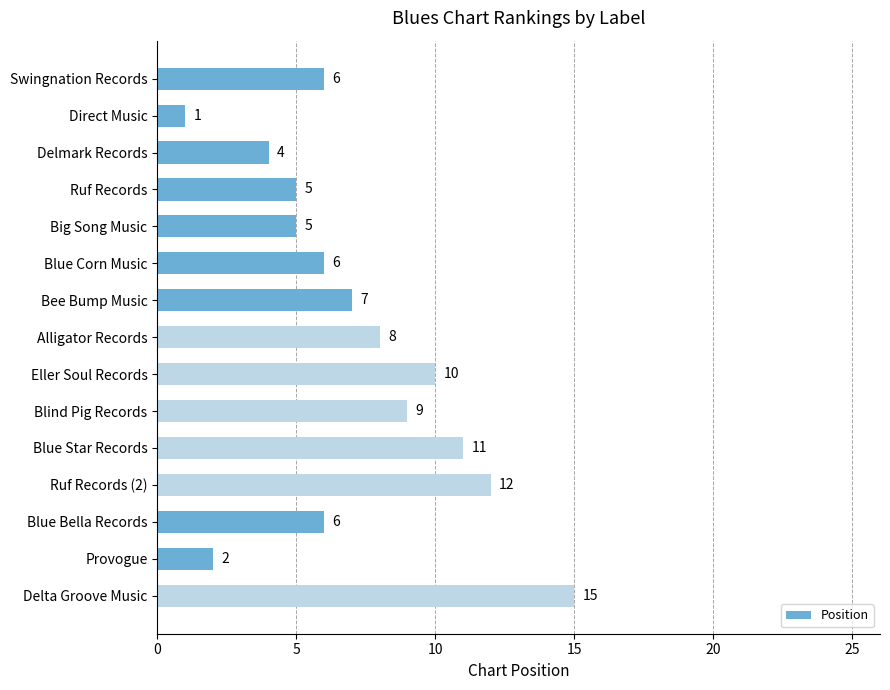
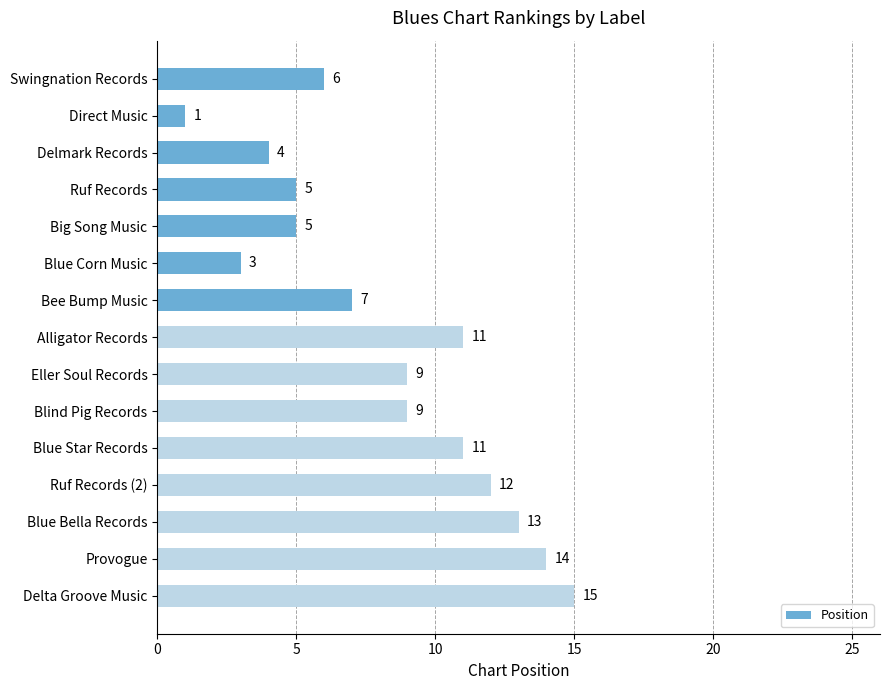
  {
    "Swingnation Records": 6,
    "Direct Music": 1,
    "Delmark Records": 4,
    "Ruf Records": 5,
    "Big Song Music": 5,
-   "Blue Corn Music": 6,
+   "Blue Corn Music": 3,
    "Bee Bump Music": 7,
-   "Alligator Records": 8,
-   "Eller Soul Records": 10,
+   "Alligator Records": 11,
+   "Eller Soul Records": 9,
    "Blind Pig Records": 9,
    "Blue Star Records": 11,
    "Ruf Records (2)": 12,
-   "Blue Bella Records": 6,
-   "Provogue": 2,
+   "Blue Bella Records": 13,
+   "Provogue": 14,
    "Delta Groove Music": 15
  }
